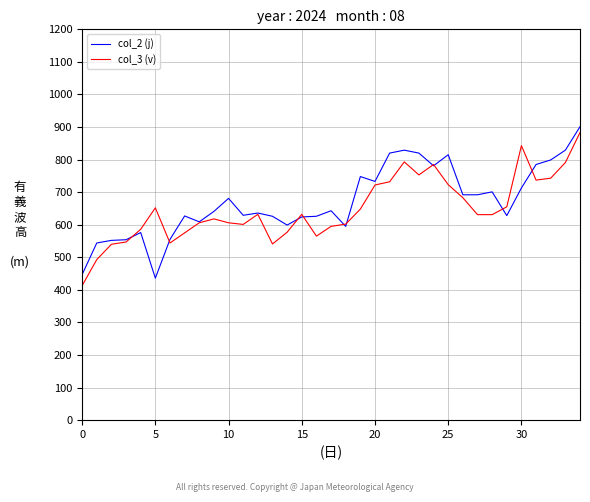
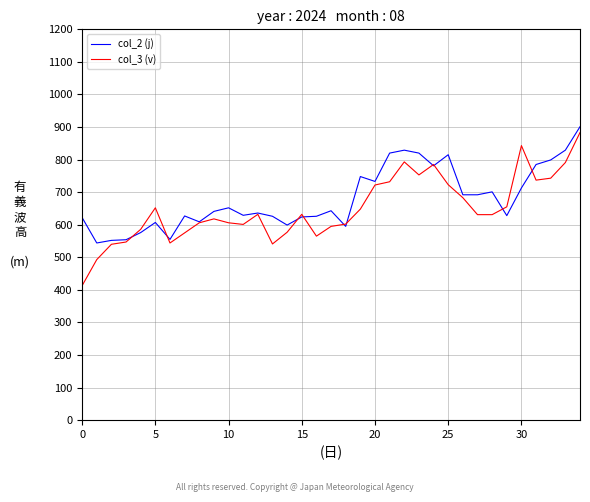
  {
    "col_2 (j)": {
-     "0": 450,
-     "5": 440,
-     "10": 680,
+     "0": 620,
+     "5": 610,
+     "10": 650,
      "15": 620,
      "20": 730,
      "25": 820,
      "30": 710
    },
    "col_3 (v)": {
      "0": 410,
      "5": 650,
      "10": 610,
      "15": 630,
      "20": 720,
      "25": 720,
      "30": 840
    }
  }
